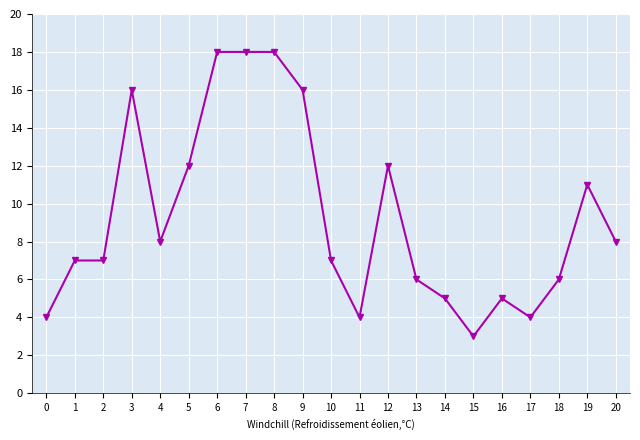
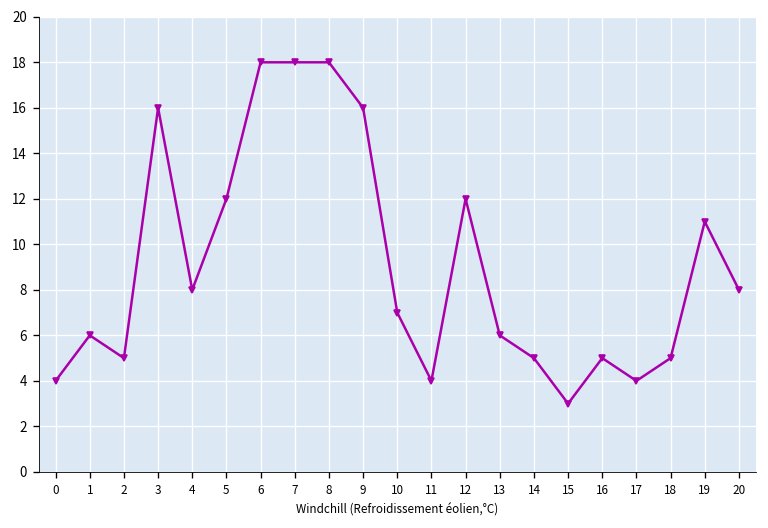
  {
    "0": 4,
-   "1": 7,
-   "2": 7,
+   "1": 6,
+   "2": 5,
    "3": 16,
    "4": 8,
    "5": 12,
    "6": 18,
    "7": 18,
    "8": 18,
    "9": 16,
    "10": 7,
    "11": 4,
    "12": 12,
    "13": 6,
    "14": 5,
    "15": 3,
    "16": 5,
    "17": 4,
-   "18": 6,
+   "18": 5,
    "19": 11,
    "20": 8
  }
